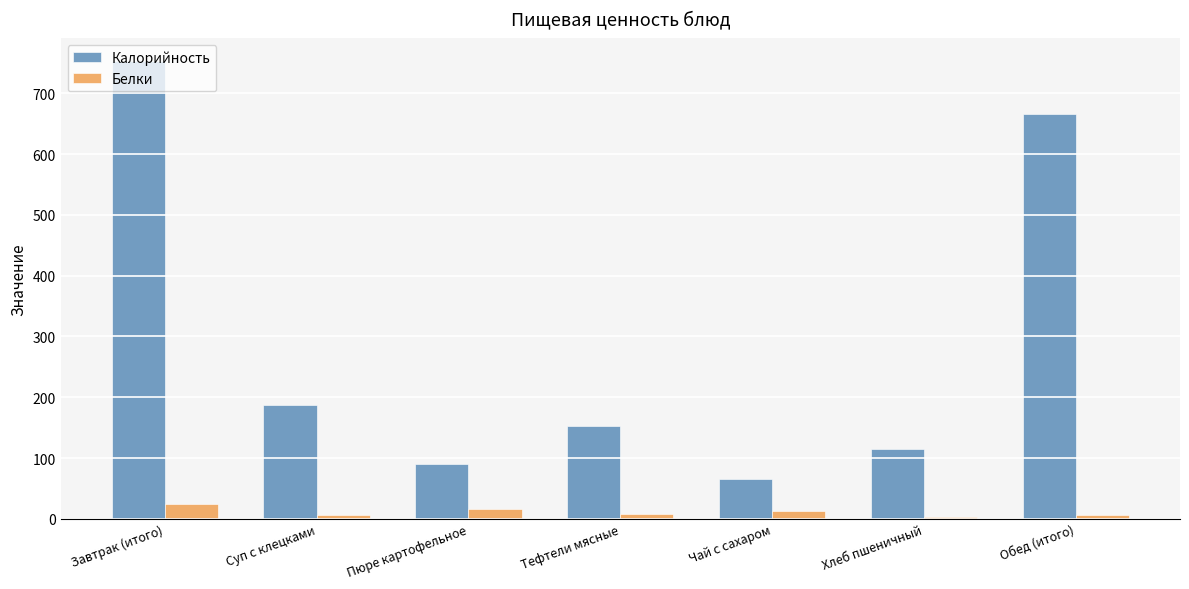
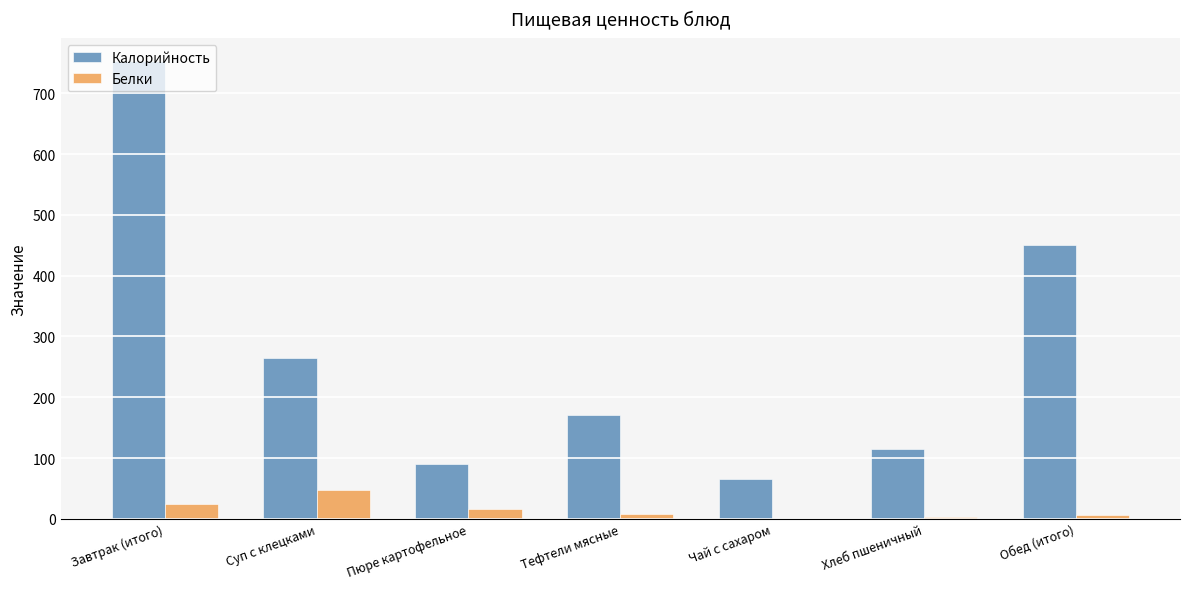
  {
    "Калорийность": {
-     "Суп с клецками": 190,
+     "Суп с клецками": 260,
      "Пюре картофельное": 90,
-     "Тефтели мясные": 150,
+     "Тефтели мясные": 170,
      "Чай с сахаром": 60,
      "Хлеб пшеничный": 110,
-     "Обед (итого)": 670
+     "Обед (итого)": 450
    },
    "Белки": {
      "Завтрак (итого)": 20,
-     "Суп с клецками": 10,
+     "Суп с клецками": 50,
      "Пюре картофельное": 20,
      "Тефтели мясные": 10,
-     "Чай с сахаром": 10,
+     "Чай с сахаром": 0,
      "Обед (итого)": 10
    }
  }
